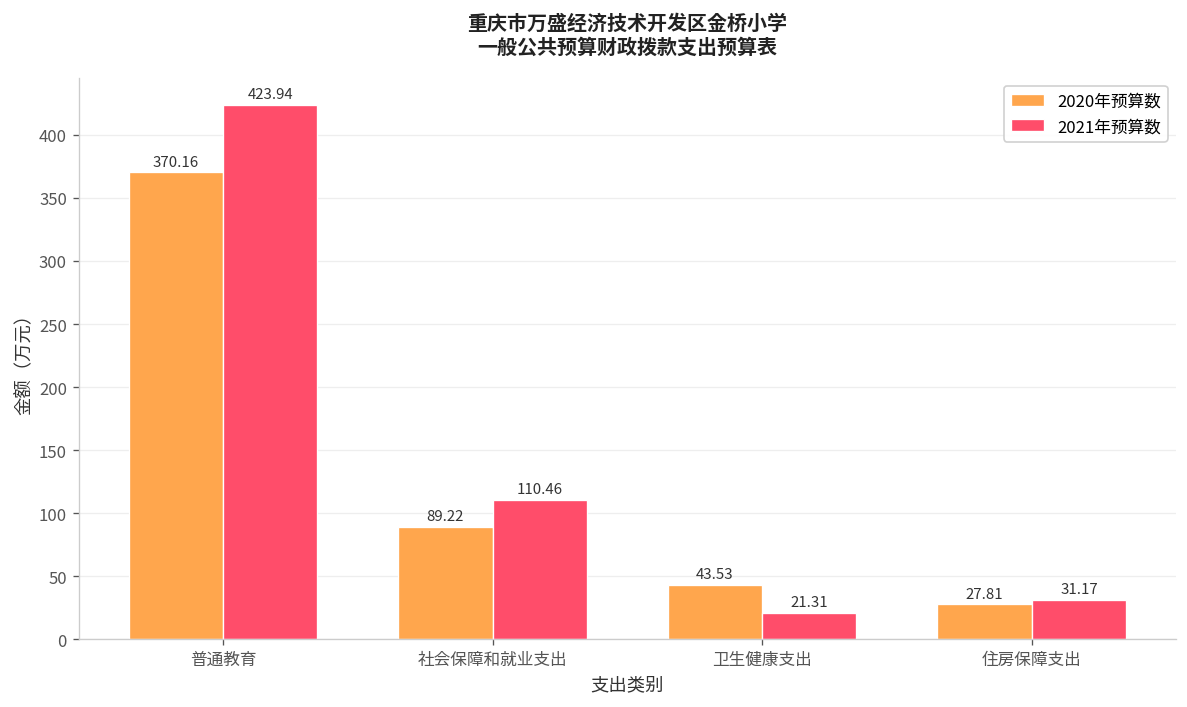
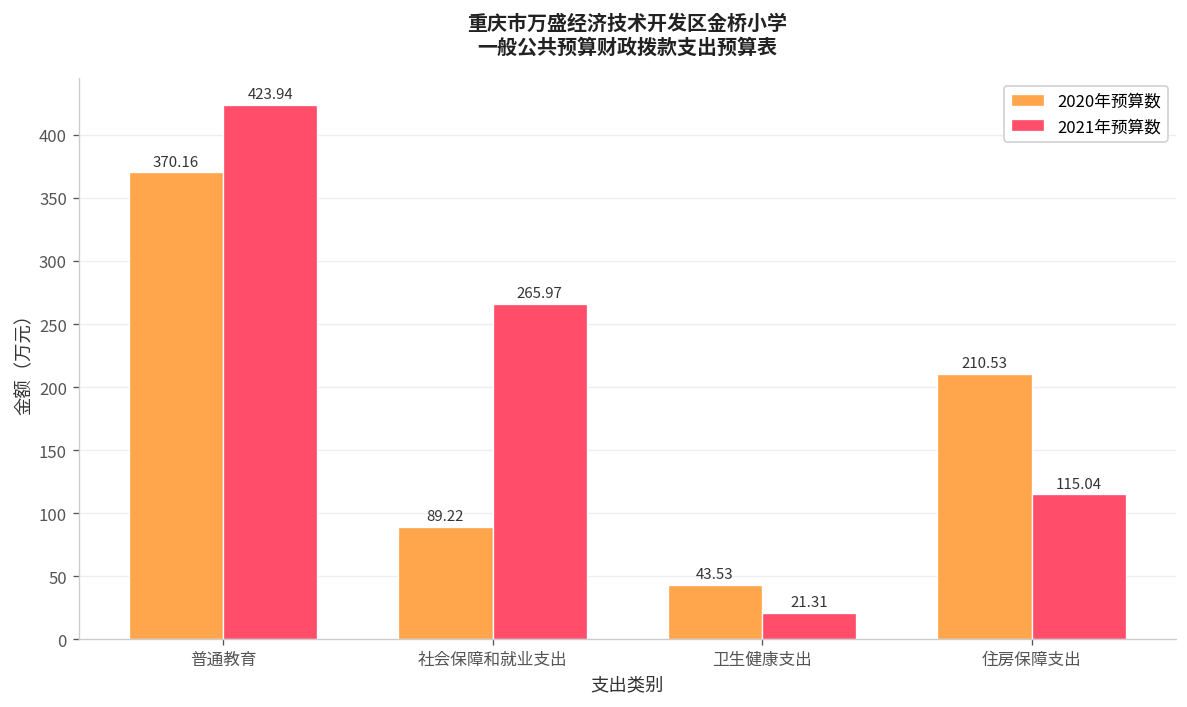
  {
    "2020年预算数": {
      "普通教育": 370.16,
      "社会保障和就业支出": 89.22,
      "卫生健康支出": 43.53,
-     "住房保障支出": 27.81
+     "住房保障支出": 210.53
    },
    "2021年预算数": {
      "普通教育": 423.94,
-     "社会保障和就业支出": 110.46,
+     "社会保障和就业支出": 265.97,
      "卫生健康支出": 21.31,
-     "住房保障支出": 31.17
+     "住房保障支出": 115.04
    }
  }
